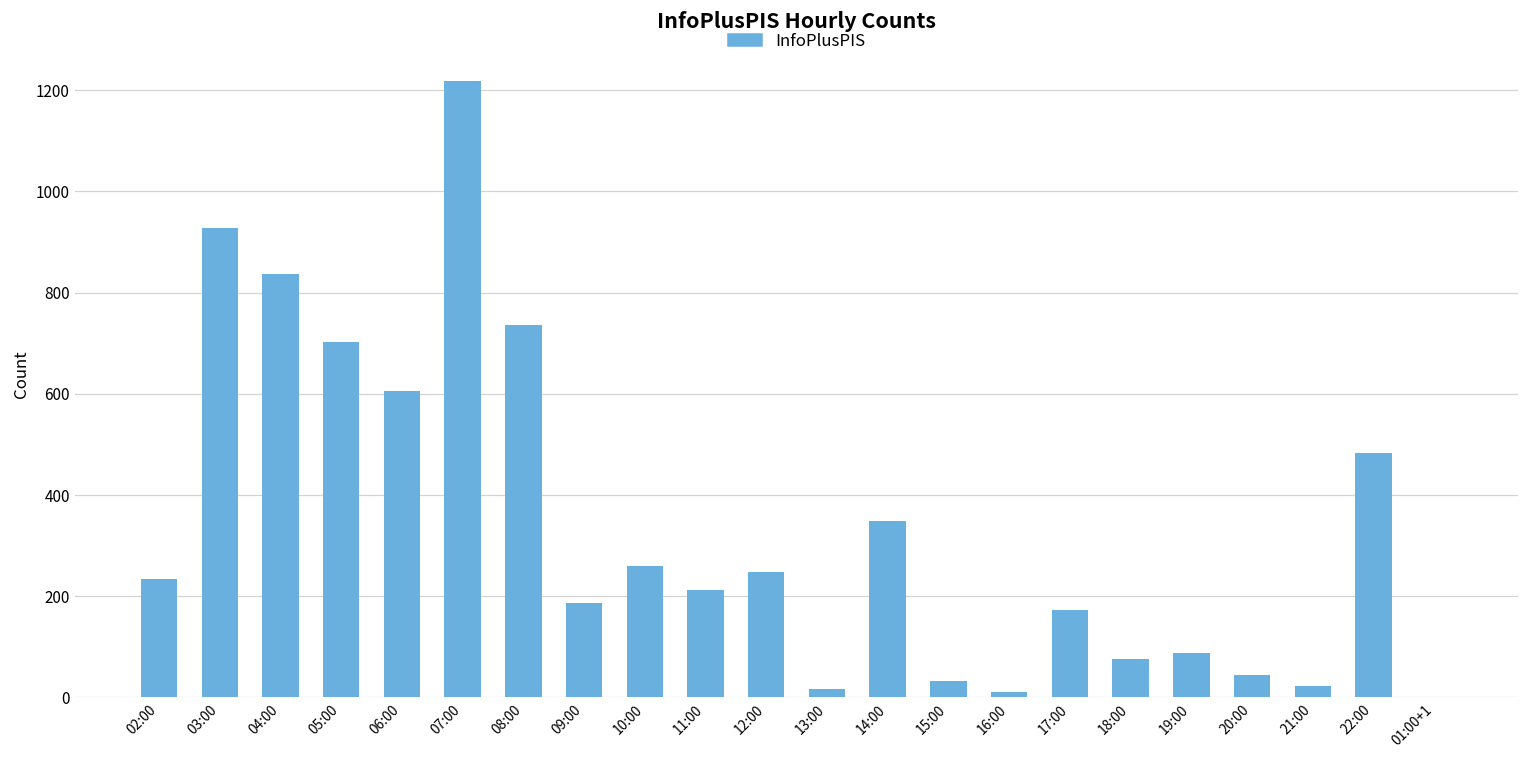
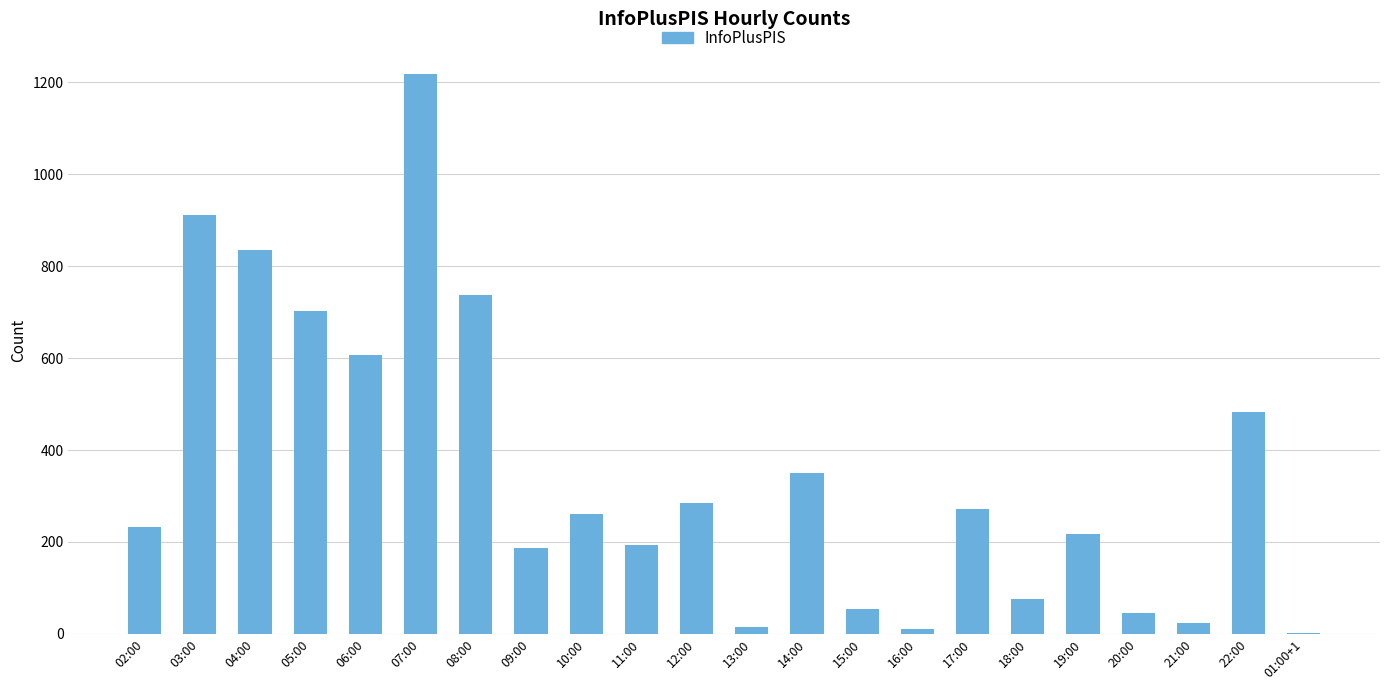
  {
    "02:00": 230,
-   "03:00": 930,
+   "03:00": 910,
    "04:00": 840,
    "05:00": 700,
    "06:00": 610,
    "07:00": 1220,
    "08:00": 740,
    "09:00": 190,
    "10:00": 260,
-   "11:00": 210,
-   "12:00": 250,
+   "11:00": 190,
+   "12:00": 290,
    "13:00": 20,
    "14:00": 350,
-   "15:00": 30,
+   "15:00": 60,
    "16:00": 10,
-   "17:00": 170,
+   "17:00": 270,
    "18:00": 80,
-   "19:00": 90,
+   "19:00": 220,
    "20:00": 50,
    "21:00": 20,
    "22:00": 480
  }
